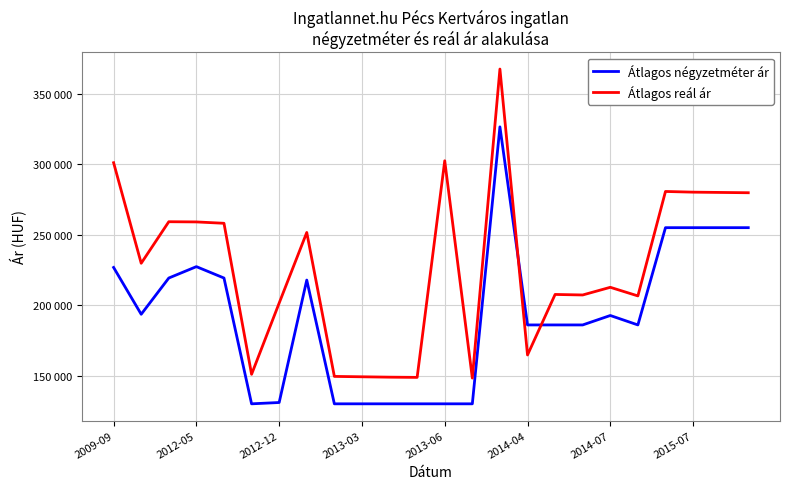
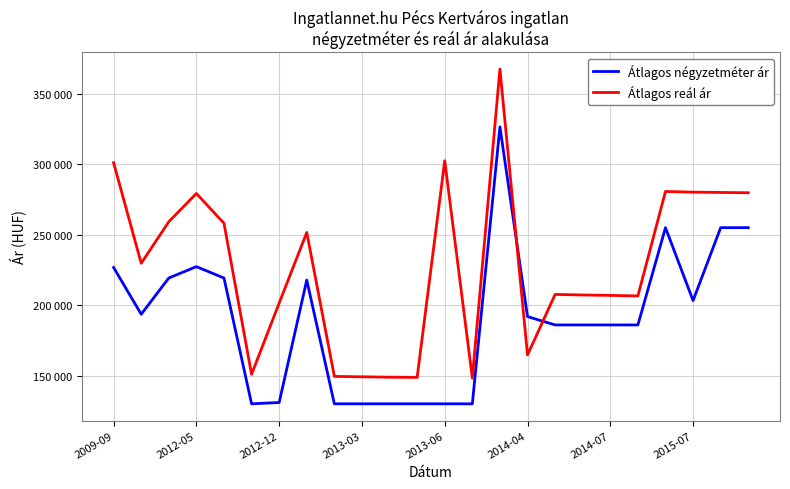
  {
    "Átlagos négyzetméter ár": {
      "2009-09": 227000,
      "2012-05": 227000,
      "2012-12": 131000,
      "2013-03": 130000,
      "2013-06": 130000,
-     "2014-04": 186000,
-     "2014-07": 193000,
-     "2015-07": 255000
+     "2014-04": 192000,
+     "2014-07": 186000,
+     "2015-07": 203000
    },
    "Átlagos reál ár": {
      "2009-09": 301000,
-     "2012-05": 259000,
+     "2012-05": 279000,
      "2012-12": 202000,
      "2013-03": 149000,
      "2013-06": 302000,
      "2014-04": 165000,
-     "2014-07": 213000,
+     "2014-07": 207000,
      "2015-07": 280000
    }
  }
